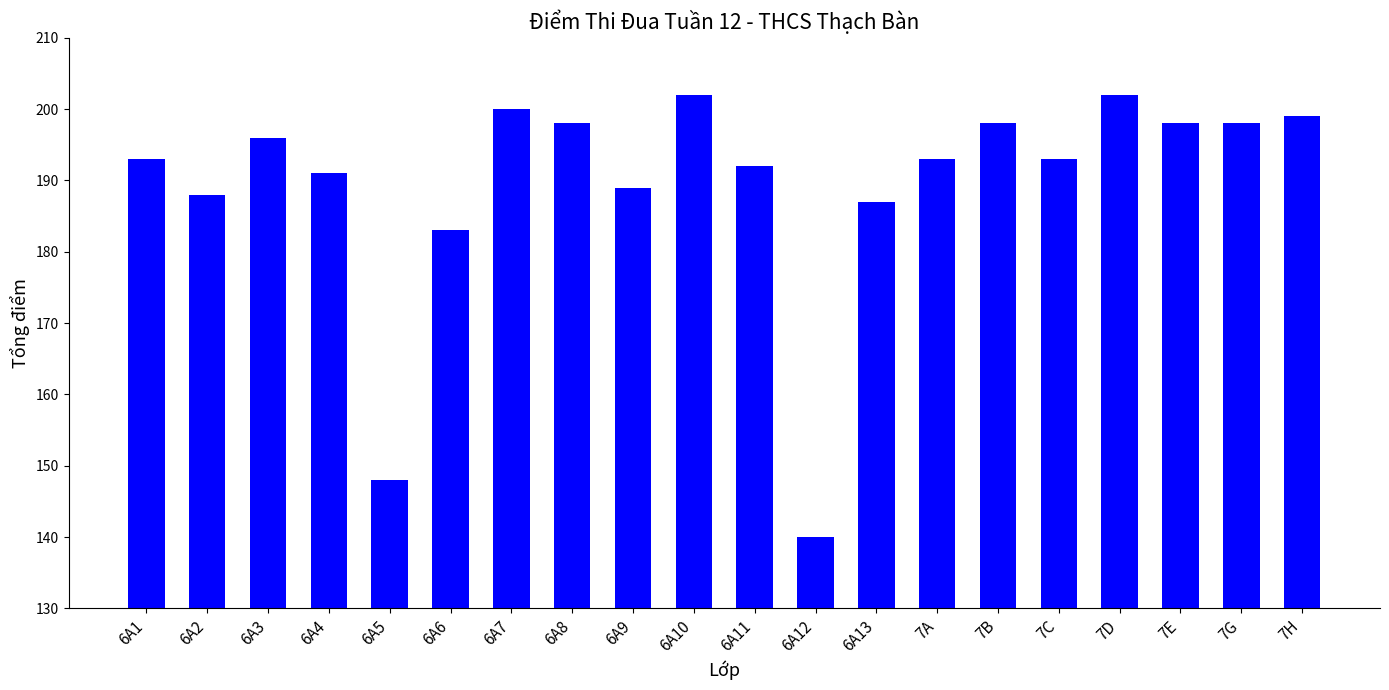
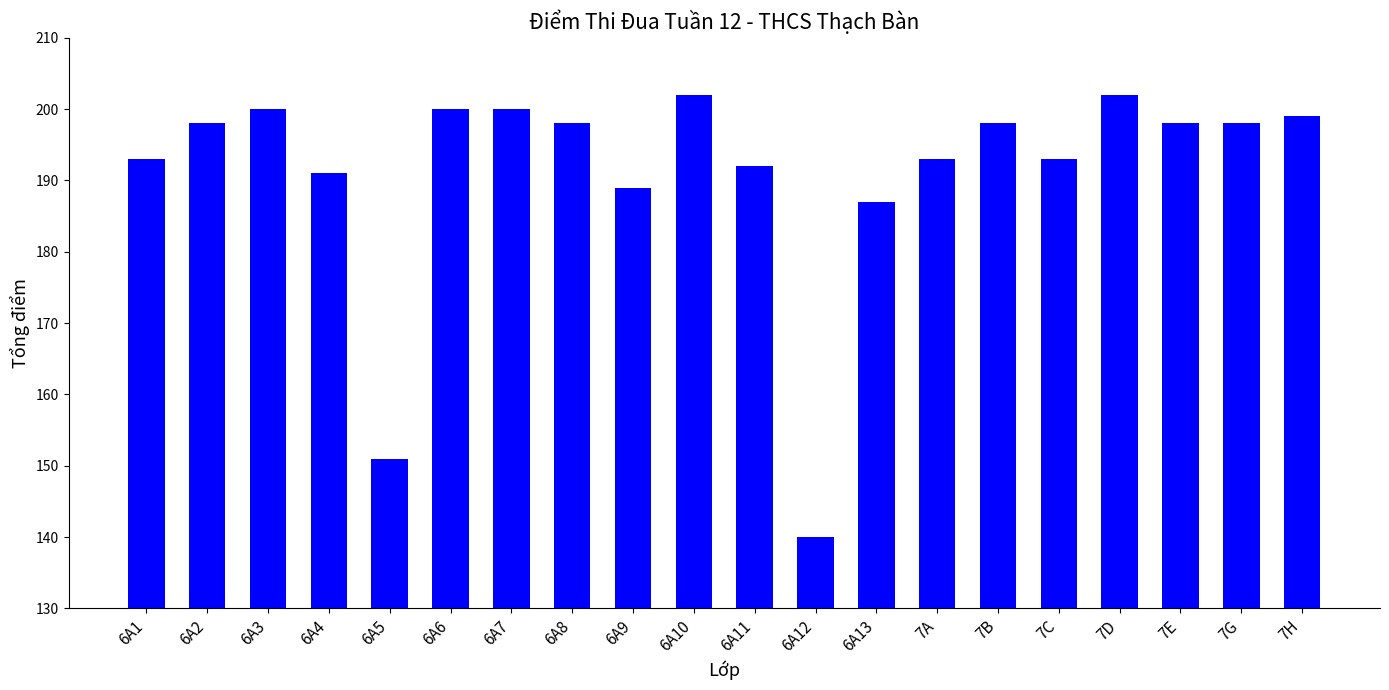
  {
    "6A1": 193,
-   "6A2": 188,
-   "6A3": 196,
+   "6A2": 198,
+   "6A3": 200,
    "6A4": 191,
-   "6A5": 148,
-   "6A6": 183,
+   "6A5": 151,
+   "6A6": 200,
    "6A7": 200,
    "6A8": 198,
    "6A9": 189,
    "6A10": 202,
    "6A11": 192,
    "6A12": 140,
    "6A13": 187,
    "7A": 193,
    "7B": 198,
    "7C": 193,
    "7D": 202,
    "7E": 198,
    "7G": 198,
    "7H": 199
  }
